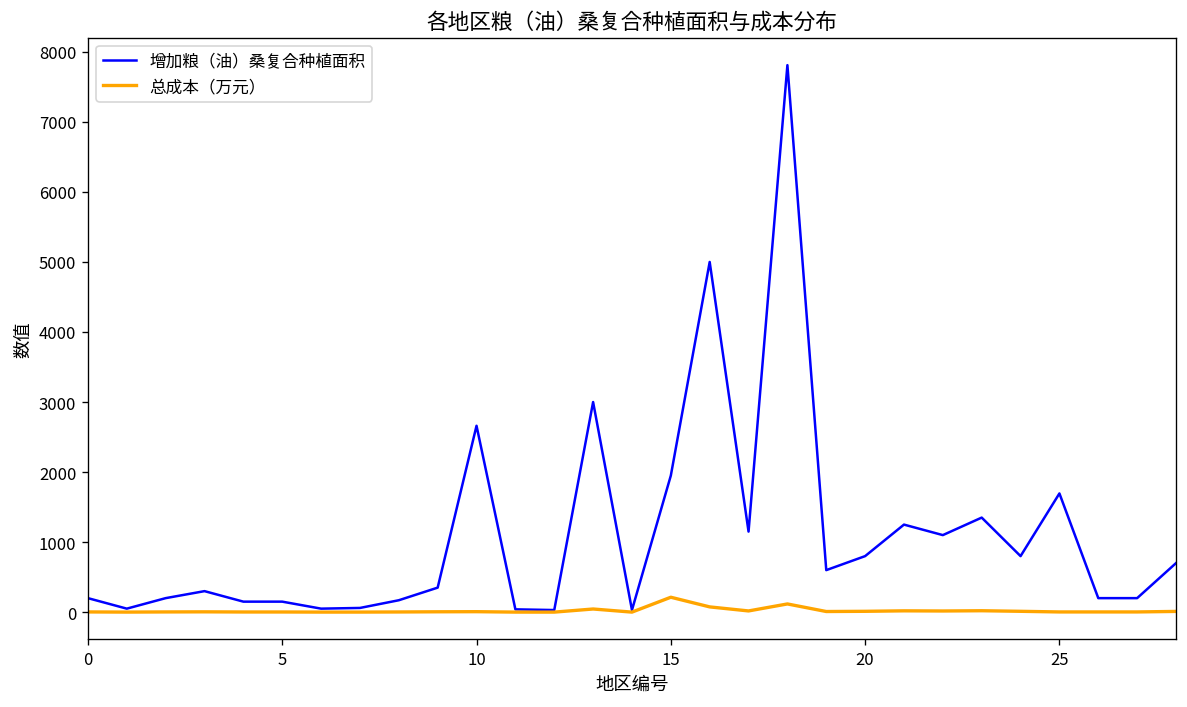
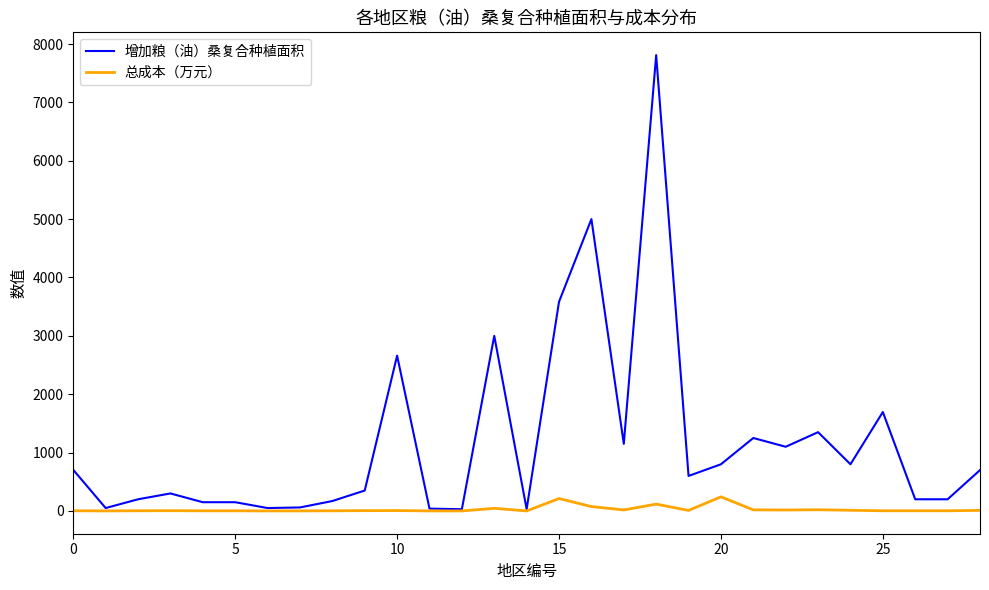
  {
    "增加粮（油）桑复合种植面积": {
-     "0": 200,
+     "0": 700,
      "5": 200,
      "10": 2700,
-     "15": 2000,
+     "15": 3600,
      "20": 800,
      "25": 1700
    },
    "总成本（万元）": {
      "0": 0,
      "5": 0,
      "10": 0,
      "15": 200,
-     "20": 0,
+     "20": 200,
      "25": 0
    }
  }
